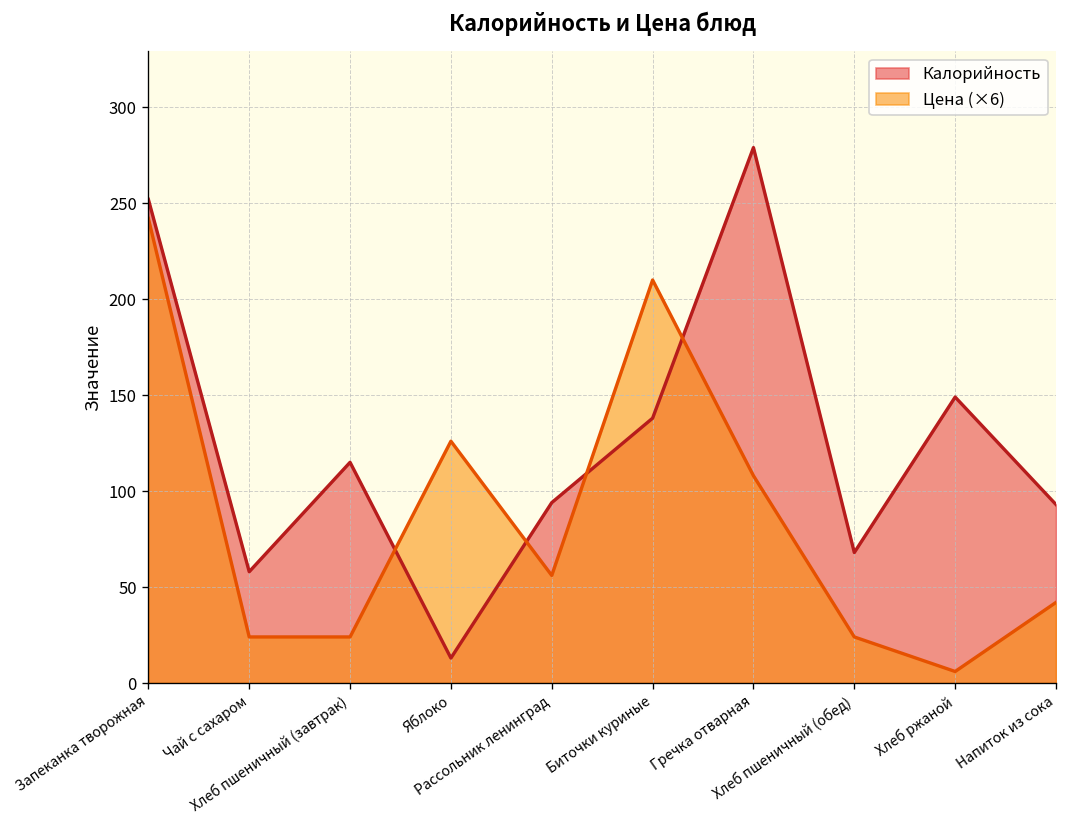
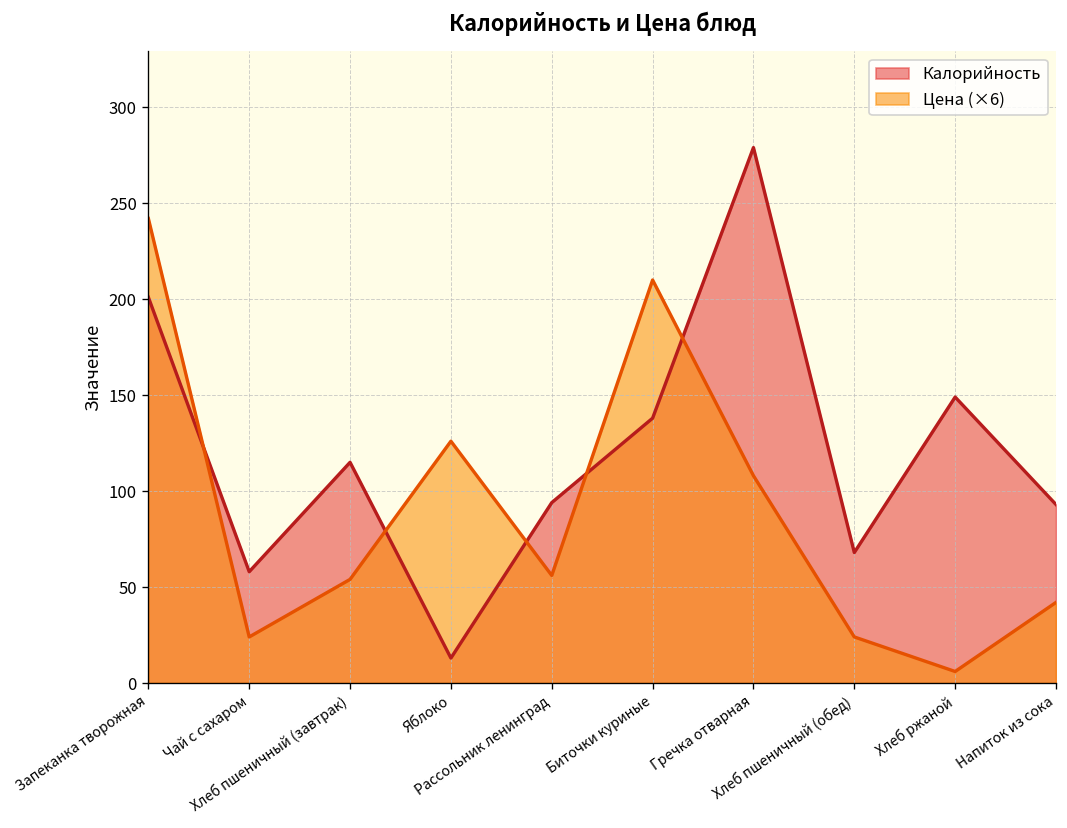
  {
    "Калорийность": {
-     "Запеканка творожная": 252,
+     "Запеканка творожная": 201,
      "Чай с сахаром": 58,
      "Хлеб пшеничный (завтрак)": 115,
      "Яблоко": 13,
      "Рассольник ленинград": 94,
      "Биточки куриные": 138,
      "Гречка отварная": 279,
      "Хлеб пшеничный (обед)": 68,
      "Хлеб ржаной": 149,
      "Напиток из сока": 93
    },
    "Цена (×6)": {
      "Запеканка творожная": 242,
      "Чай с сахаром": 24,
-     "Хлеб пшеничный (завтрак)": 24,
+     "Хлеб пшеничный (завтрак)": 54,
      "Яблоко": 126,
      "Рассольник ленинград": 56,
      "Биточки куриные": 210,
      "Гречка отварная": 108,
      "Хлеб пшеничный (обед)": 24,
      "Хлеб ржаной": 6,
      "Напиток из сока": 42
    }
  }
